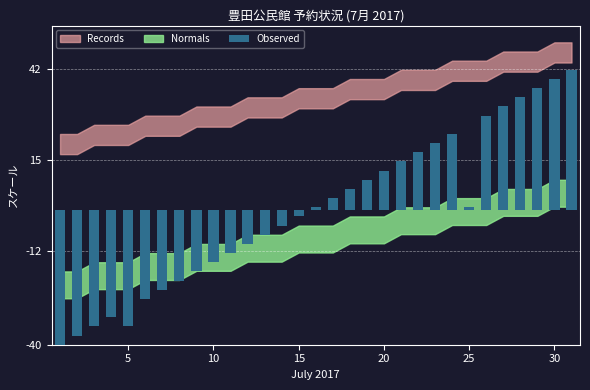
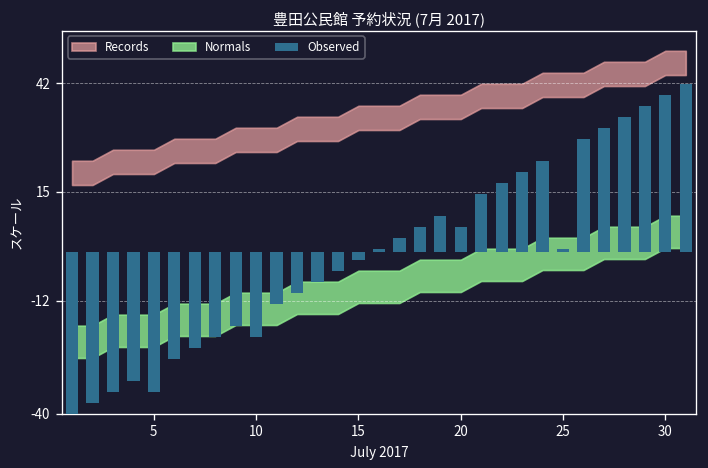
  {
    "Observed": {
      "5": -35,
-     "10": -15,
+     "10": -21,
      "15": -2,
-     "20": 12,
+     "20": 6,
      "25": 1,
      "30": 39
    }
  }
